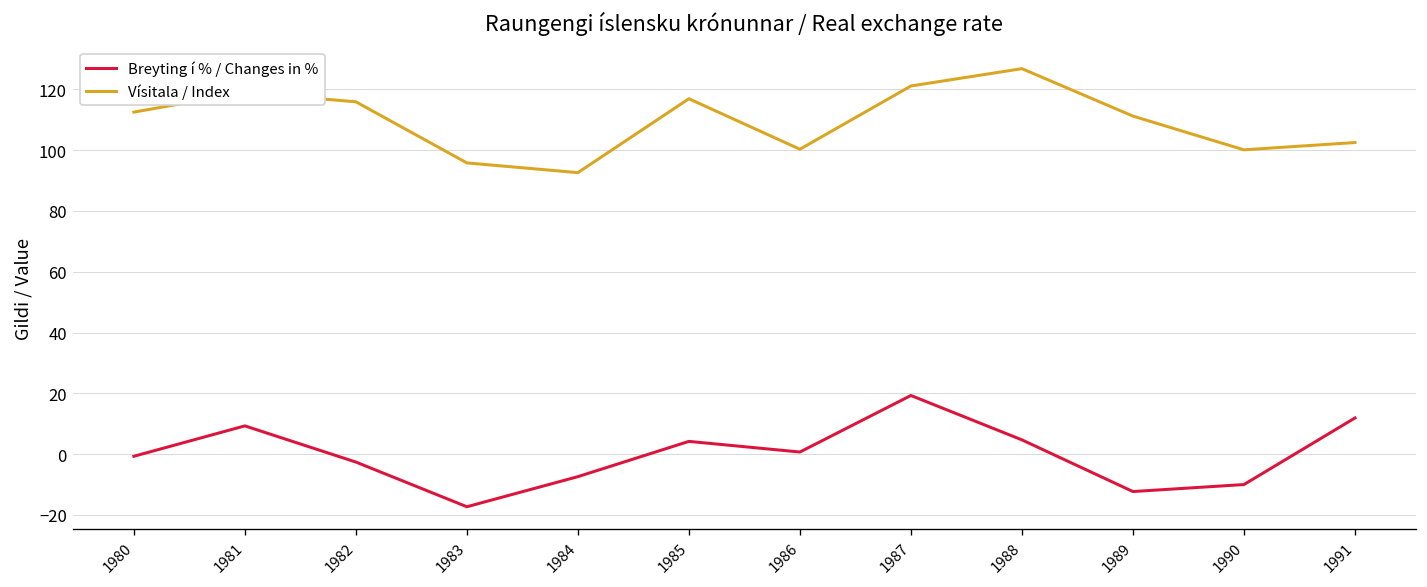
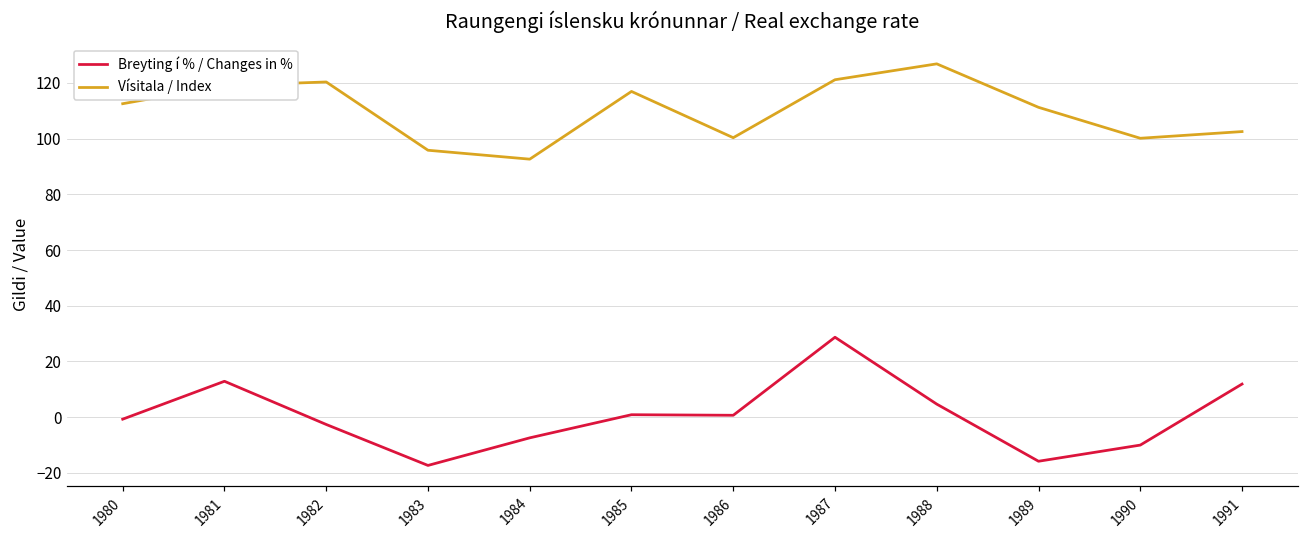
  {
    "Breyting í % / Changes in %": {
      "1980": -1,
-     "1981": 9,
+     "1981": 13,
      "1982": -3,
      "1983": -17,
      "1984": -7,
-     "1985": 4,
+     "1985": 1,
      "1986": 1,
-     "1987": 19,
+     "1987": 29,
      "1988": 5,
-     "1989": -12,
+     "1989": -16,
      "1990": -10,
      "1991": 12
    },
    "Vísitala / Index": {
      "1980": 113,
-     "1982": 116,
+     "1982": 120,
      "1983": 96,
      "1984": 93,
      "1985": 117,
      "1986": 100,
      "1987": 121,
      "1988": 127,
      "1989": 111,
      "1990": 100,
      "1991": 103
    }
  }
